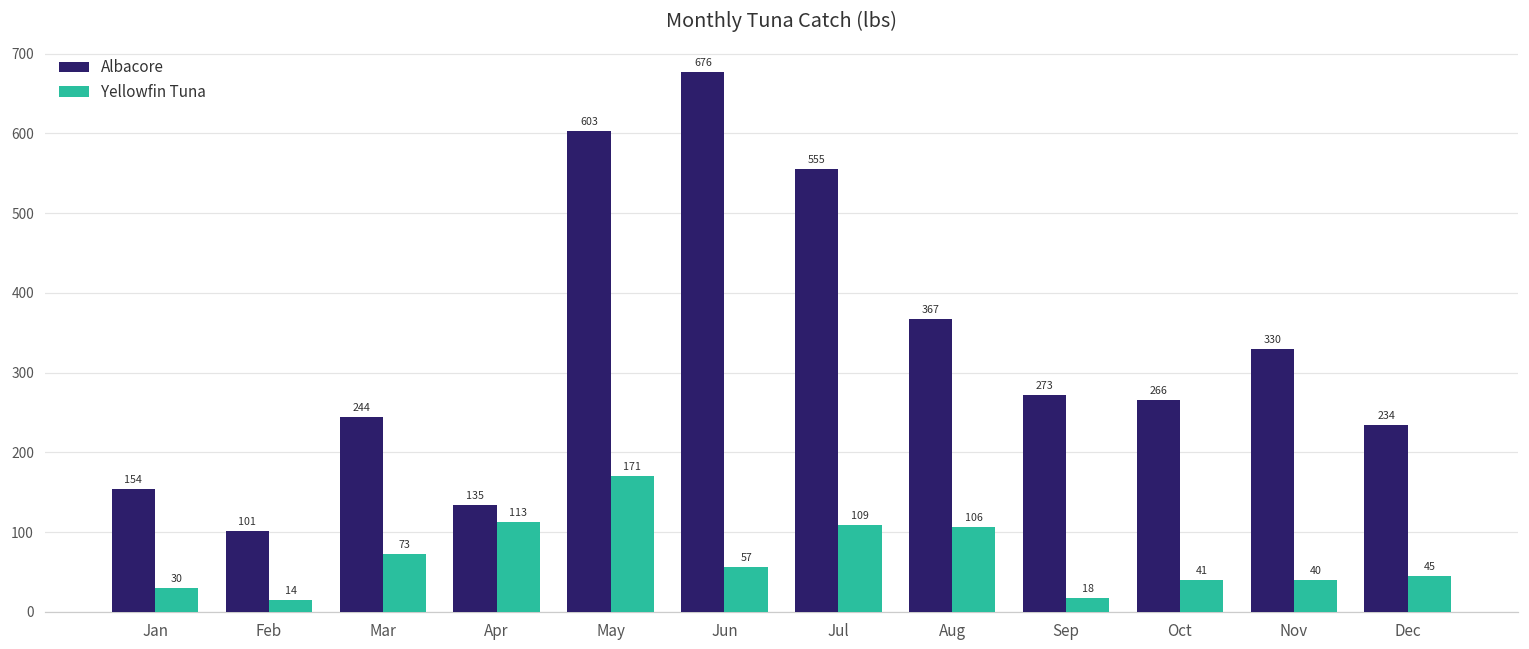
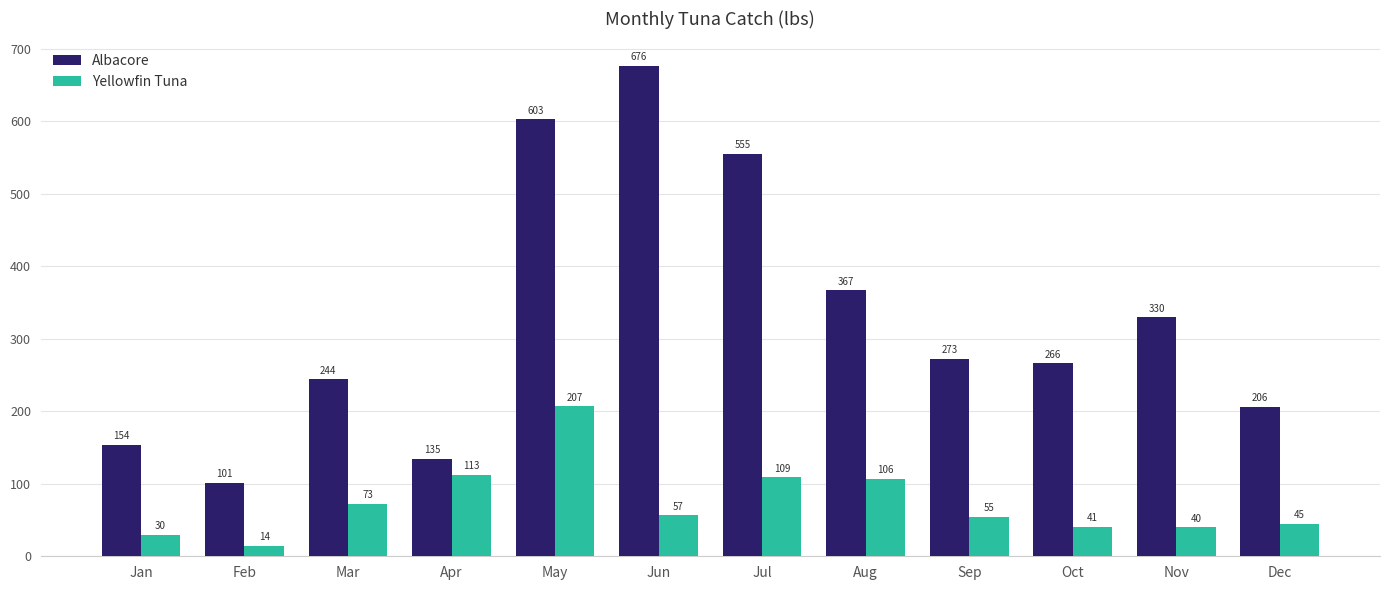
  {
    "Albacore": {
      "Jan": 154,
      "Feb": 101,
      "Mar": 244,
      "Apr": 135,
      "May": 603,
      "Jun": 676,
      "Jul": 555,
      "Aug": 367,
      "Sep": 273,
      "Oct": 266,
      "Nov": 330,
-     "Dec": 234
+     "Dec": 206
    },
    "Yellowfin Tuna": {
      "Jan": 30,
      "Feb": 14,
      "Mar": 73,
      "Apr": 113,
-     "May": 171,
+     "May": 207,
      "Jun": 57,
      "Jul": 109,
      "Aug": 106,
-     "Sep": 18,
+     "Sep": 55,
      "Oct": 41,
      "Nov": 40,
      "Dec": 45
    }
  }
